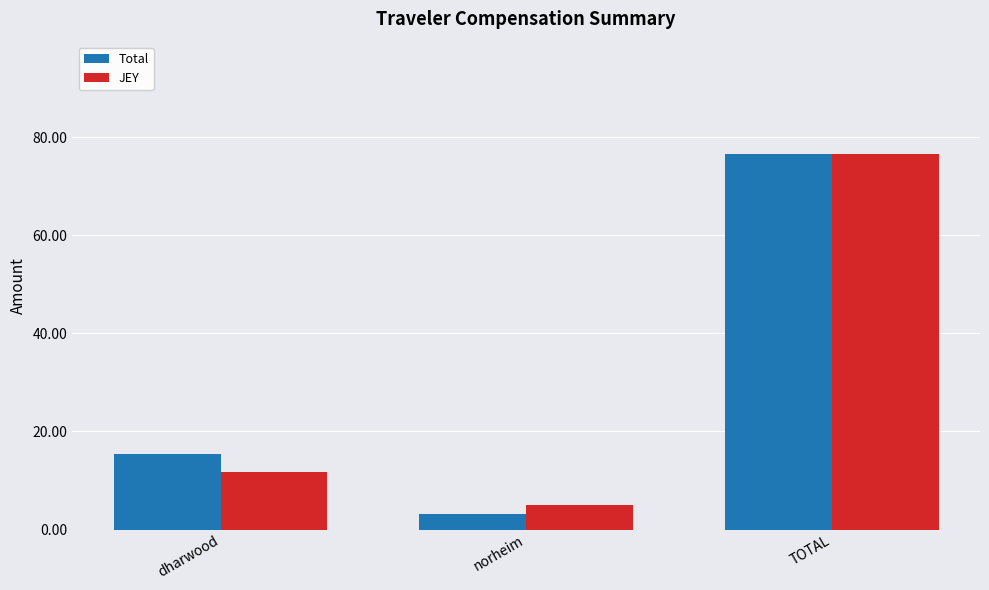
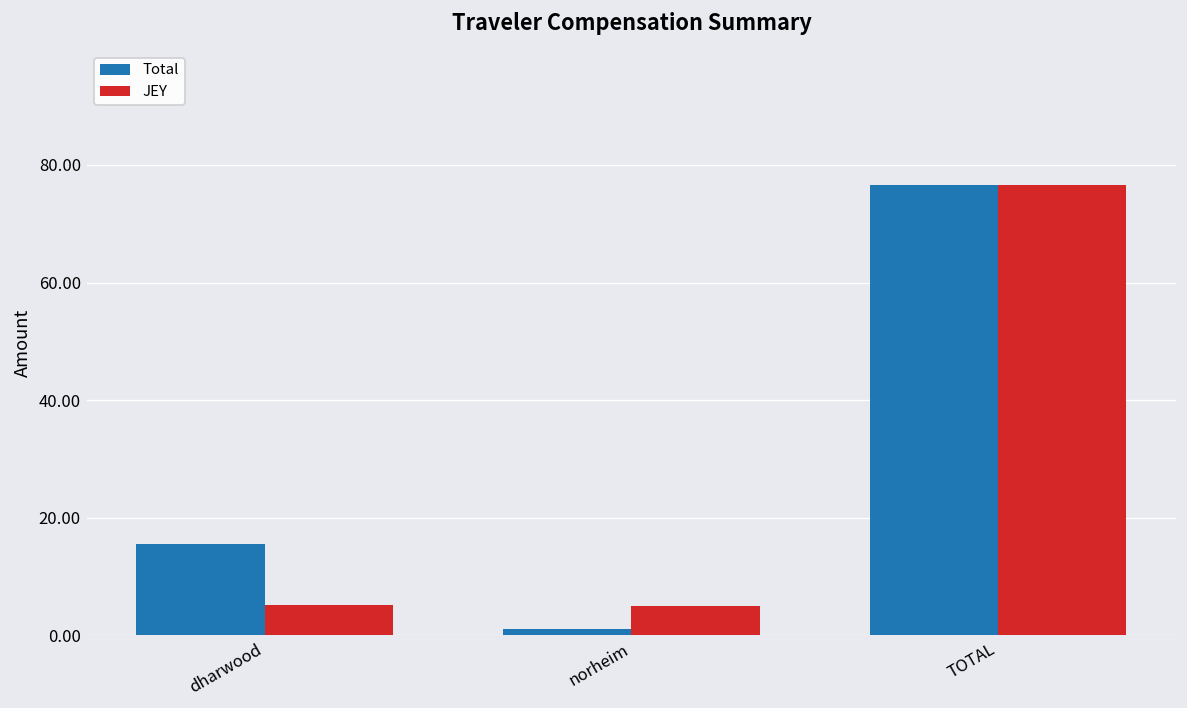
  {
    "Total": {
      "dharwood": 15,
-     "norheim": 3,
+     "norheim": 1,
      "TOTAL": 77
    },
    "JEY": {
-     "dharwood": 12,
+     "dharwood": 5,
      "norheim": 5,
      "TOTAL": 77
    }
  }
